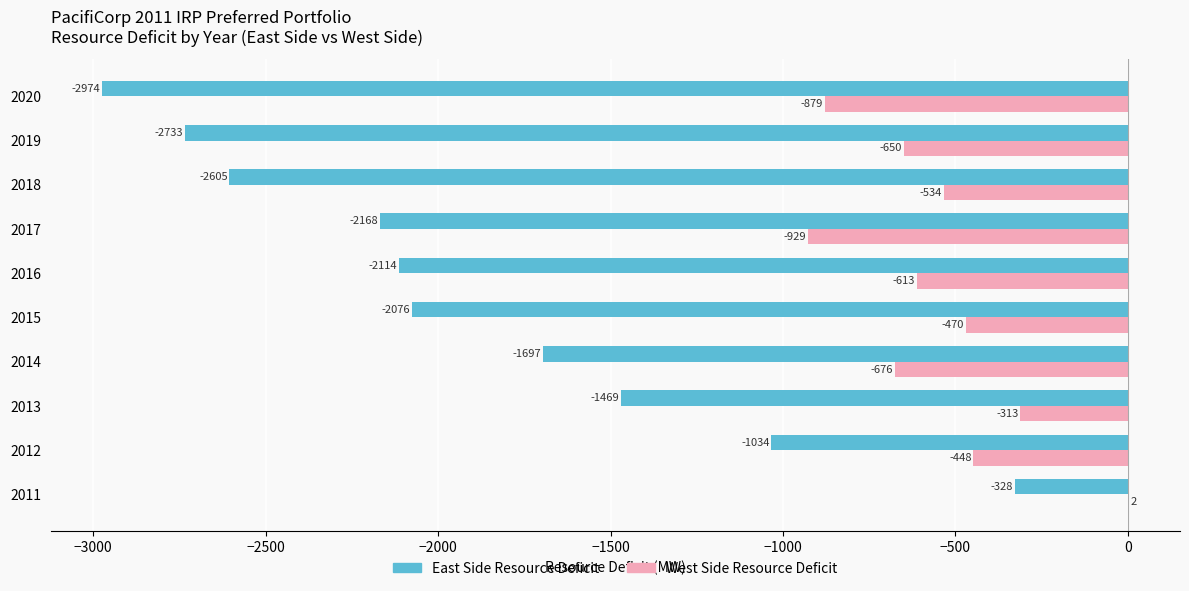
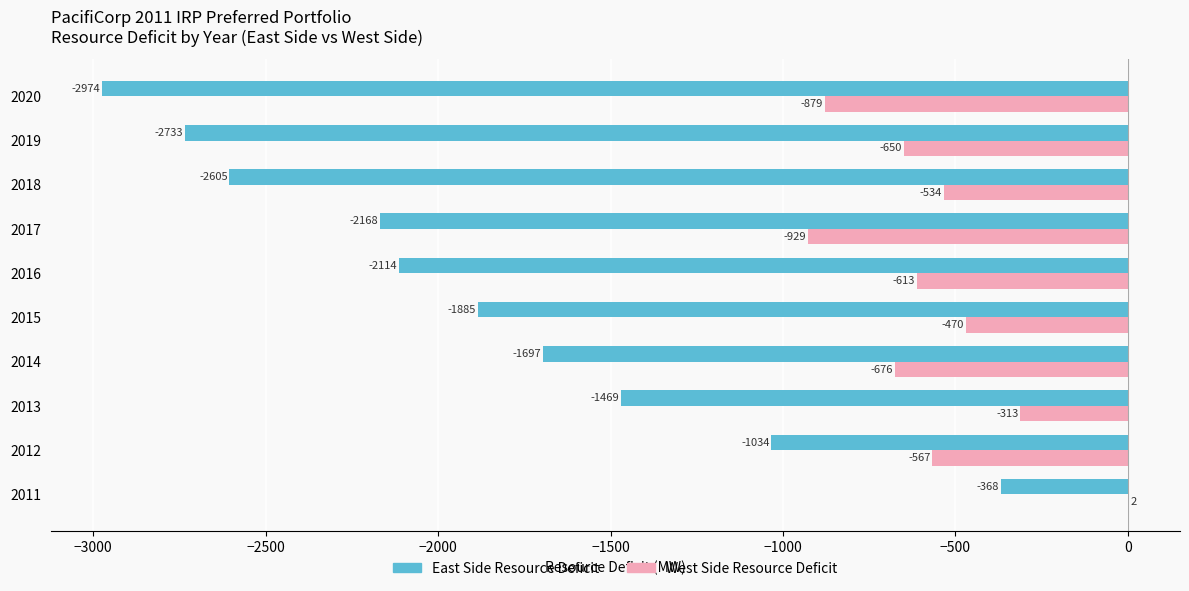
  {
    "East Side Resource Deficit": {
      "2020": -2974,
      "2019": -2733,
      "2018": -2605,
      "2017": -2168,
      "2016": -2114,
-     "2015": -2076,
+     "2015": -1885,
      "2014": -1697,
      "2013": -1469,
      "2012": -1034,
-     "2011": -328
+     "2011": -368
    },
    "West Side Resource Deficit": {
      "2020": -879,
      "2019": -650,
      "2018": -534,
      "2017": -929,
      "2016": -613,
      "2015": -470,
      "2014": -676,
      "2013": -313,
-     "2012": -448,
+     "2012": -567,
      "2011": 2
    }
  }
